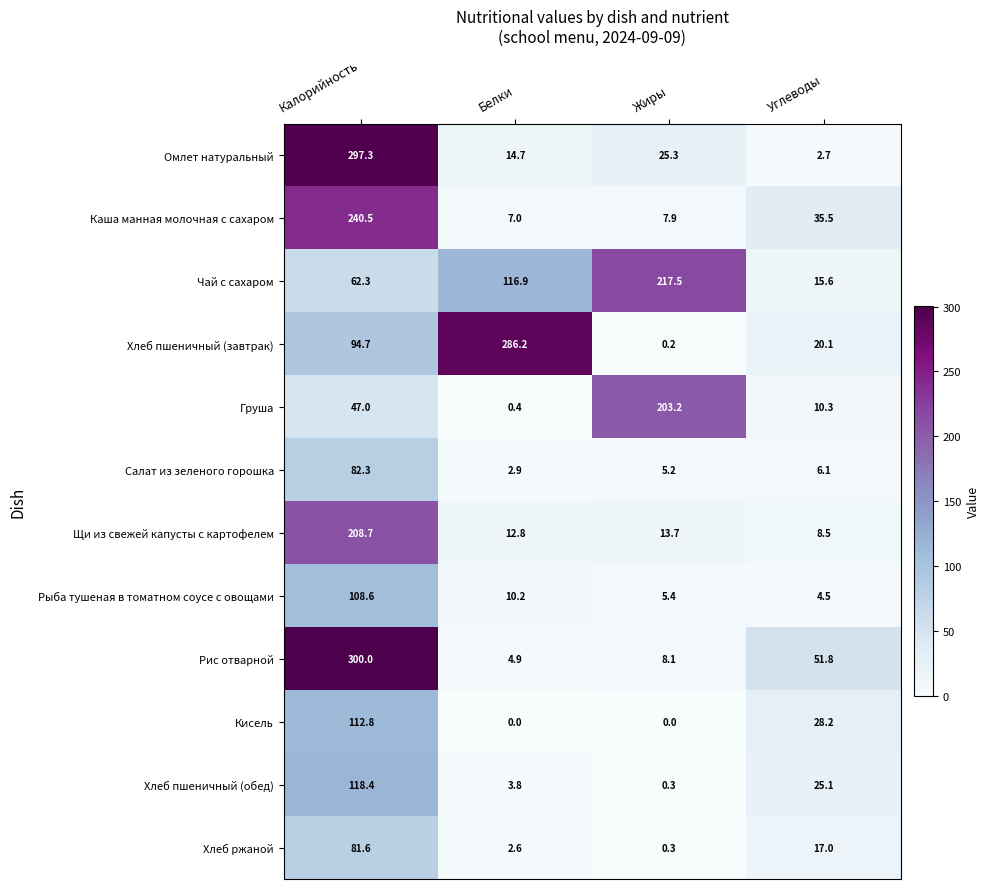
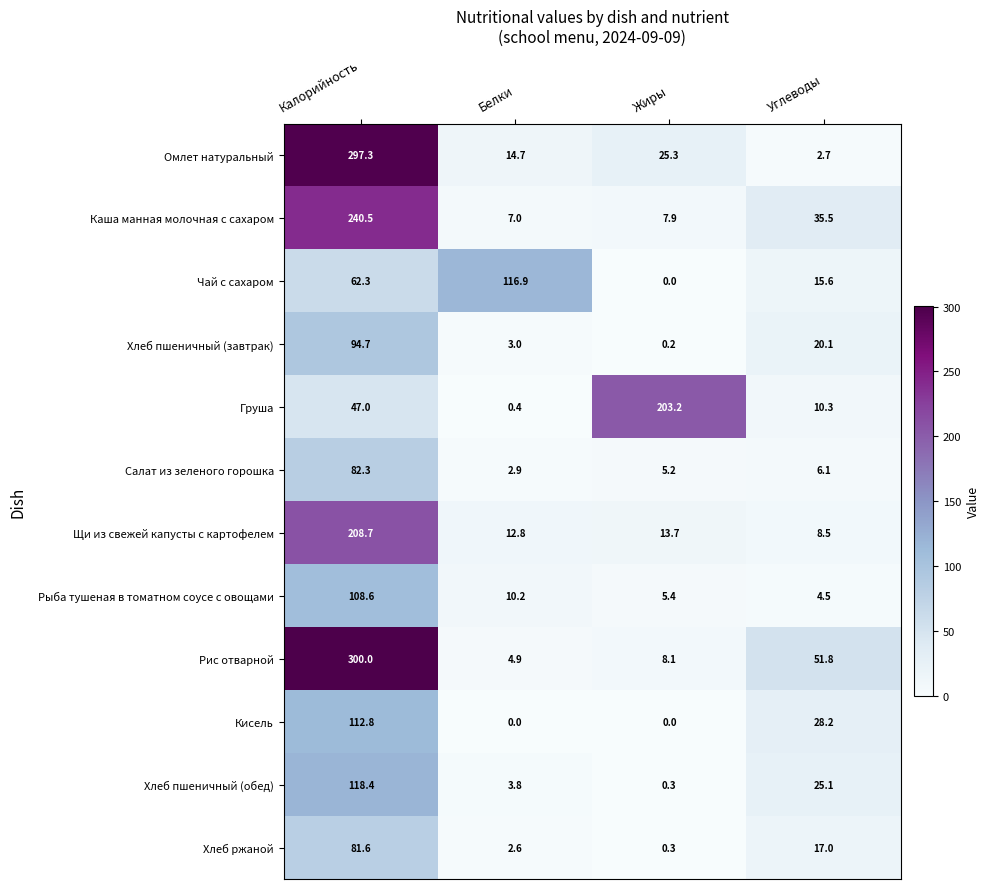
  {
    "Омлет натуральный": {
      "Калорийность": 297.3,
      "Белки": 14.7,
      "Жиры": 25.3,
      "Углеводы": 2.7
    },
    "Каша манная молочная с сахаром": {
      "Калорийность": 240.5,
      "Белки": 7.0,
      "Жиры": 7.9,
      "Углеводы": 35.5
    },
    "Чай с сахаром": {
      "Калорийность": 62.3,
      "Белки": 116.9,
-     "Жиры": 217.5,
+     "Жиры": 0.0,
      "Углеводы": 15.6
    },
    "Хлеб пшеничный (завтрак)": {
      "Калорийность": 94.7,
-     "Белки": 286.2,
+     "Белки": 3.0,
      "Жиры": 0.2,
      "Углеводы": 20.1
    },
    "Груша": {
      "Калорийность": 47.0,
      "Белки": 0.4,
      "Жиры": 203.2,
      "Углеводы": 10.3
    },
    "Салат из зеленого горошка": {
      "Калорийность": 82.3,
      "Белки": 2.9,
      "Жиры": 5.2,
      "Углеводы": 6.1
    },
    "Щи из свежей капусты с картофелем": {
      "Калорийность": 208.7,
      "Белки": 12.8,
      "Жиры": 13.7,
      "Углеводы": 8.5
    },
    "Рыба тушеная в томатном соусе с овощами": {
      "Калорийность": 108.6,
      "Белки": 10.2,
      "Жиры": 5.4,
      "Углеводы": 4.5
    },
    "Рис отварной": {
      "Калорийность": 300.0,
      "Белки": 4.9,
      "Жиры": 8.1,
      "Углеводы": 51.8
    },
    "Кисель": {
      "Калорийность": 112.8,
      "Белки": 0.0,
      "Жиры": 0.0,
      "Углеводы": 28.2
    },
    "Хлеб пшеничный (обед)": {
      "Калорийность": 118.4,
      "Белки": 3.8,
      "Жиры": 0.3,
      "Углеводы": 25.1
    },
    "Хлеб ржаной": {
      "Калорийность": 81.6,
      "Белки": 2.6,
      "Жиры": 0.3,
      "Углеводы": 17.0
    }
  }
